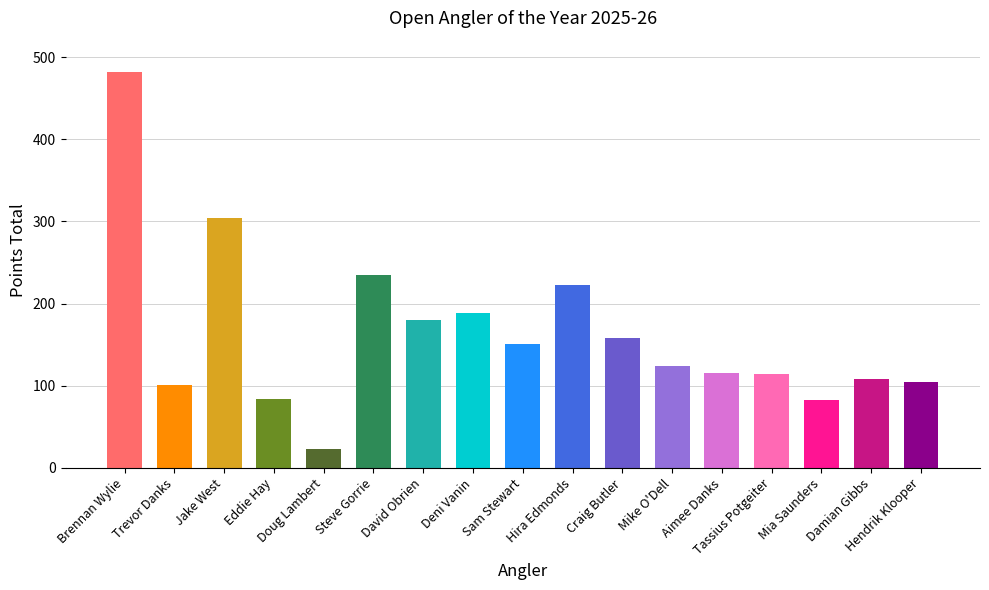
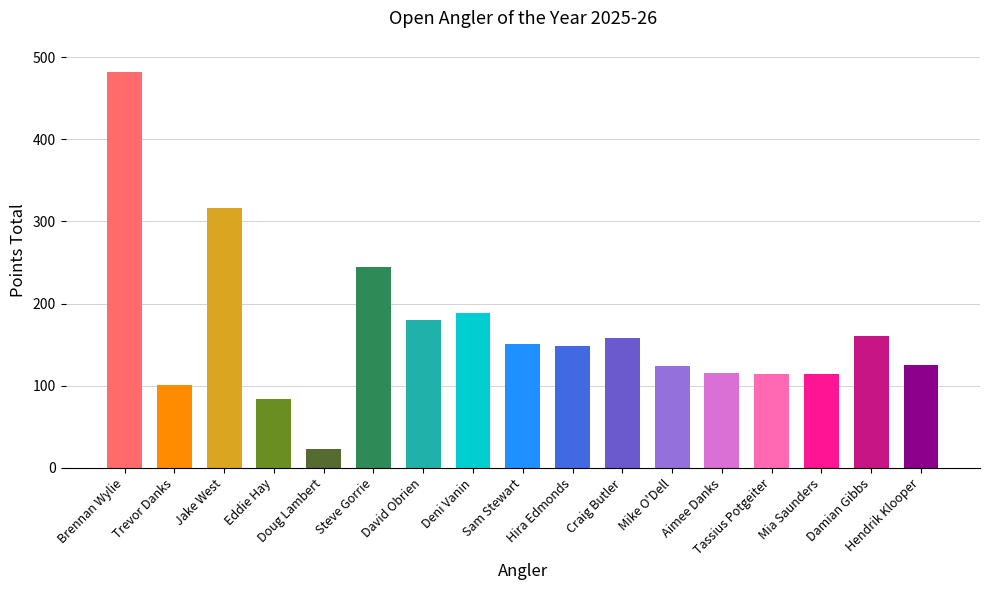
  {
    "Brennan Wylie": 480,
    "Trevor Danks": 100,
-   "Jake West": 300,
+   "Jake West": 320,
    "Eddie Hay": 80,
    "Doug Lambert": 20,
-   "Steve Gorrie": 240,
+   "Steve Gorrie": 250,
    "David Obrien": 180,
    "Deni Vanin": 190,
    "Sam Stewart": 150,
-   "Hira Edmonds": 220,
+   "Hira Edmonds": 150,
    "Craig Butler": 160,
    "Mike O'Dell": 120,
    "Aimee Danks": 120,
    "Tassius Potgeiter": 110,
-   "Mia Saunders": 80,
-   "Damian Gibbs": 110,
-   "Hendrik Klooper": 100
+   "Mia Saunders": 110,
+   "Damian Gibbs": 160,
+   "Hendrik Klooper": 130
  }
